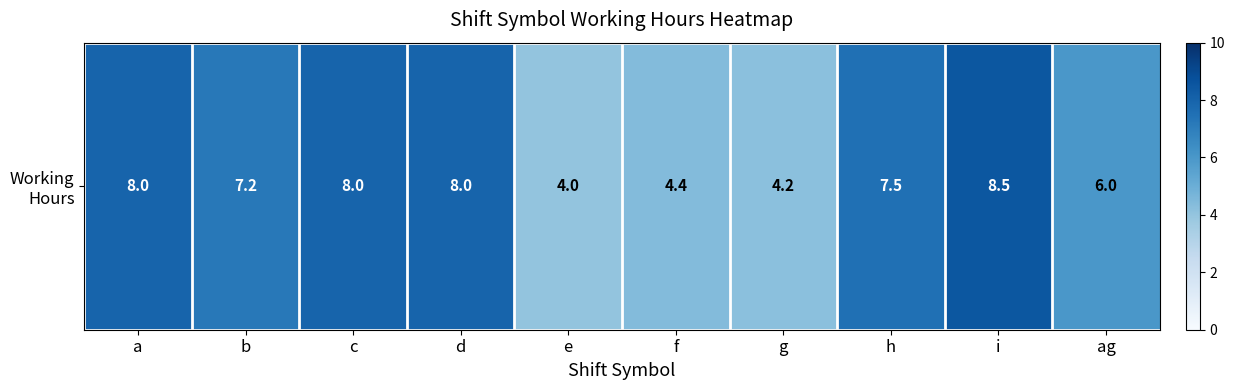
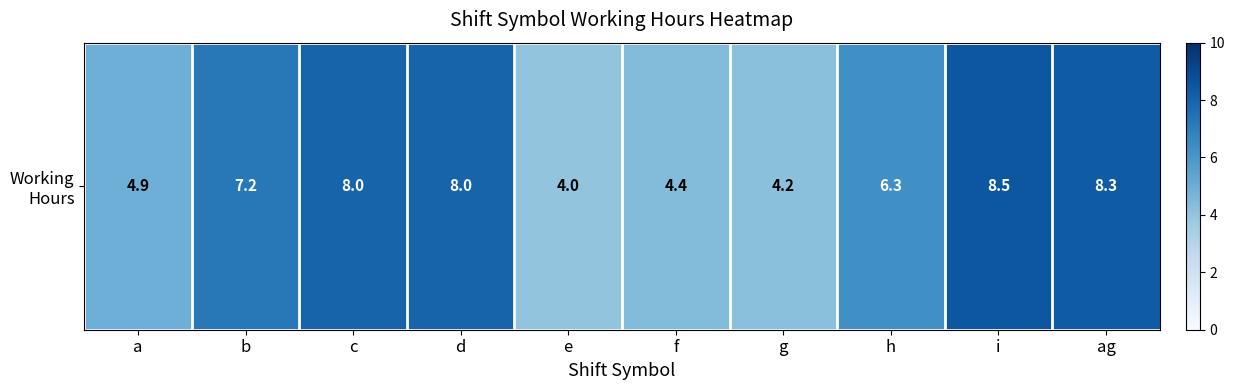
  {
    "Working Hours": {
-     "a": 8.0,
+     "a": 4.9,
      "b": 7.2,
      "c": 8.0,
      "d": 8.0,
      "e": 4.0,
      "f": 4.4,
      "g": 4.2,
-     "h": 7.5,
+     "h": 6.3,
      "i": 8.5,
-     "ag": 6.0
+     "ag": 8.3
    }
  }
